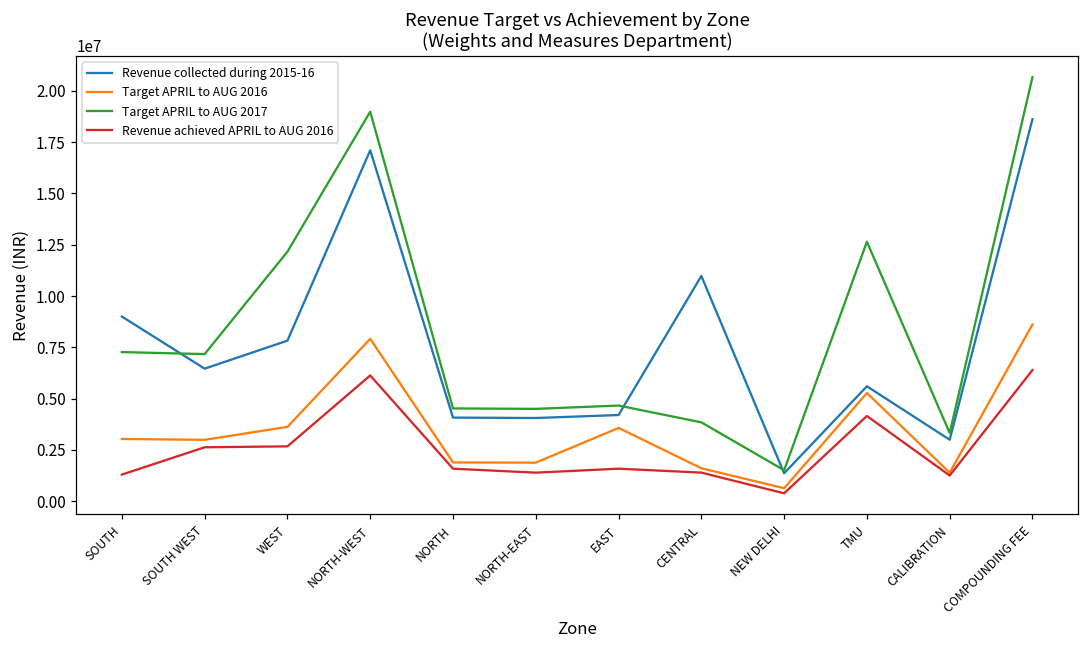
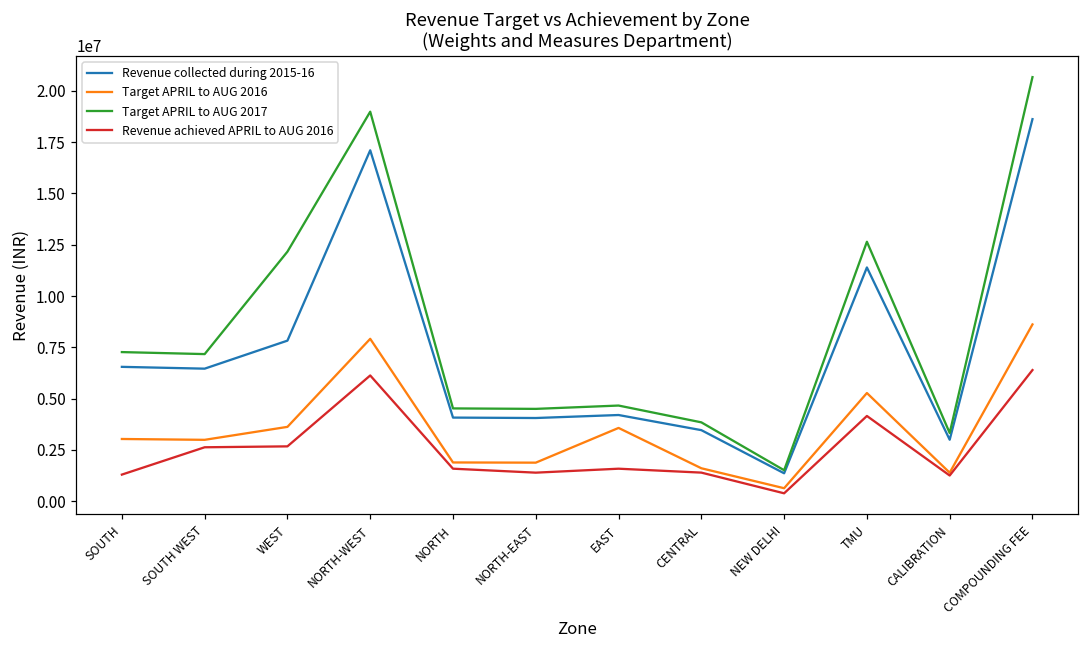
  {
    "Revenue collected during 2015-16": {
-     "SOUTH": 9000000,
+     "SOUTH": 6500000,
      "SOUTH WEST": 6500000,
      "WEST": 7800000,
      "NORTH-WEST": 17100000,
      "NORTH": 4100000,
      "NORTH-EAST": 4100000,
      "EAST": 4200000,
-     "CENTRAL": 11000000,
+     "CENTRAL": 3500000,
      "NEW DELHI": 1400000,
-     "TMU": 5600000,
+     "TMU": 11400000,
      "CALIBRATION": 3000000,
      "COMPOUNDING FEE": 18600000
    },
    "Target APRIL to AUG 2016": {
      "SOUTH": 3000000,
      "SOUTH WEST": 3000000,
      "WEST": 3600000,
      "NORTH-WEST": 7900000,
      "NORTH": 1900000,
      "NORTH-EAST": 1900000,
      "EAST": 3600000,
      "CENTRAL": 1600000,
      "NEW DELHI": 600000,
      "TMU": 5300000,
      "CALIBRATION": 1400000,
      "COMPOUNDING FEE": 8600000
    },
    "Target APRIL to AUG 2017": {
      "SOUTH": 7300000,
      "SOUTH WEST": 7200000,
      "WEST": 12200000,
      "NORTH-WEST": 19000000,
      "NORTH": 4500000,
      "NORTH-EAST": 4500000,
      "EAST": 4700000,
      "CENTRAL": 3800000,
      "NEW DELHI": 1500000,
      "TMU": 12600000,
      "CALIBRATION": 3300000,
      "COMPOUNDING FEE": 20700000
    },
    "Revenue achieved APRIL to AUG 2016": {
      "SOUTH": 1300000,
      "SOUTH WEST": 2600000,
      "WEST": 2700000,
      "NORTH-WEST": 6100000,
      "NORTH": 1600000,
      "NORTH-EAST": 1400000,
      "EAST": 1600000,
      "CENTRAL": 1400000,
      "NEW DELHI": 400000,
      "TMU": 4200000,
      "CALIBRATION": 1200000,
      "COMPOUNDING FEE": 6400000
    }
  }
